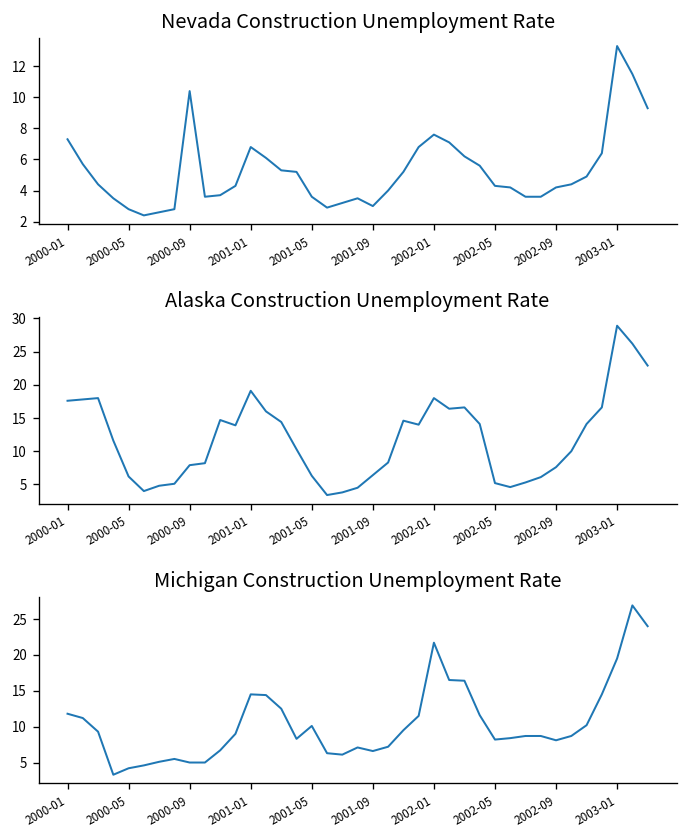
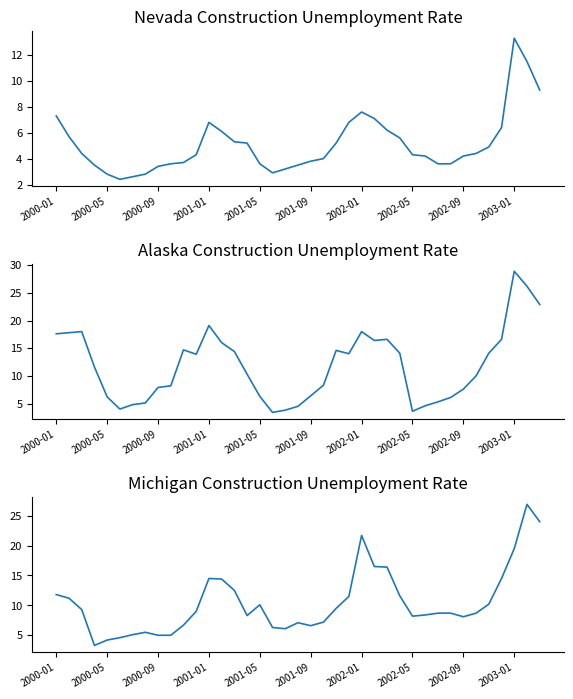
  {
    "Nevada Construction Unemployment Rate": {
      "2000-01": 7.3,
      "2000-05": 2.8,
-     "2000-09": 10.4,
+     "2000-09": 3.4,
      "2001-01": 6.8,
      "2001-05": 3.6,
-     "2001-09": 3.0,
+     "2001-09": 3.8,
      "2002-01": 7.6,
      "2002-05": 4.3,
      "2002-09": 4.2,
      "2003-01": 13.3
    },
    "Alaska Construction Unemployment Rate": {
      "2000-01": 18,
      "2000-05": 6,
      "2000-09": 8,
      "2001-01": 19,
      "2001-05": 6,
      "2001-09": 6,
      "2002-01": 18,
-     "2002-05": 5,
+     "2002-05": 4,
      "2002-09": 8,
      "2003-01": 29
    },
    "Michigan Construction Unemployment Rate": {
      "2000-01": 12,
      "2000-05": 4,
      "2000-09": 5,
      "2001-01": 15,
      "2001-05": 10,
      "2001-09": 7,
      "2002-01": 22,
      "2002-05": 8,
      "2002-09": 8,
      "2003-01": 20
    }
  }
